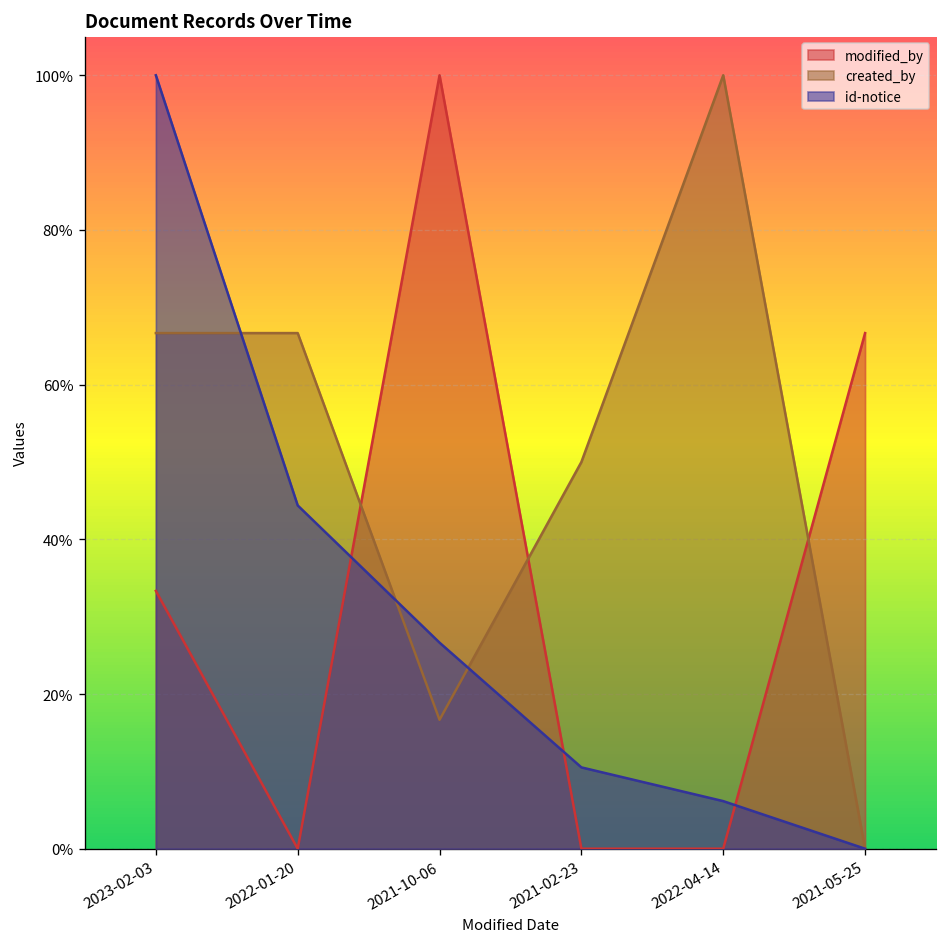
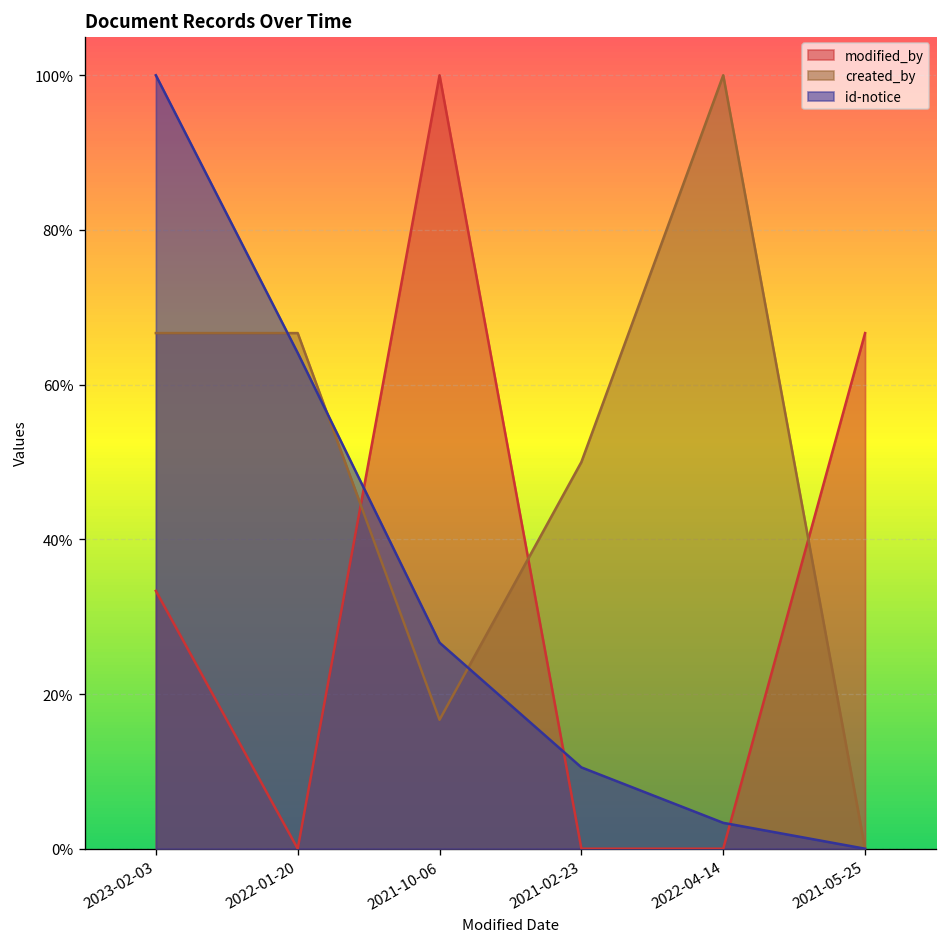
  {
    "id-notice": {
      "2023-02-03": "100%",
-     "2022-01-20": "44%",
+     "2022-01-20": "64%",
      "2021-10-06": "27%",
      "2021-02-23": "11%",
-     "2022-04-14": "6%"
+     "2022-04-14": "3%"
    }
  }
